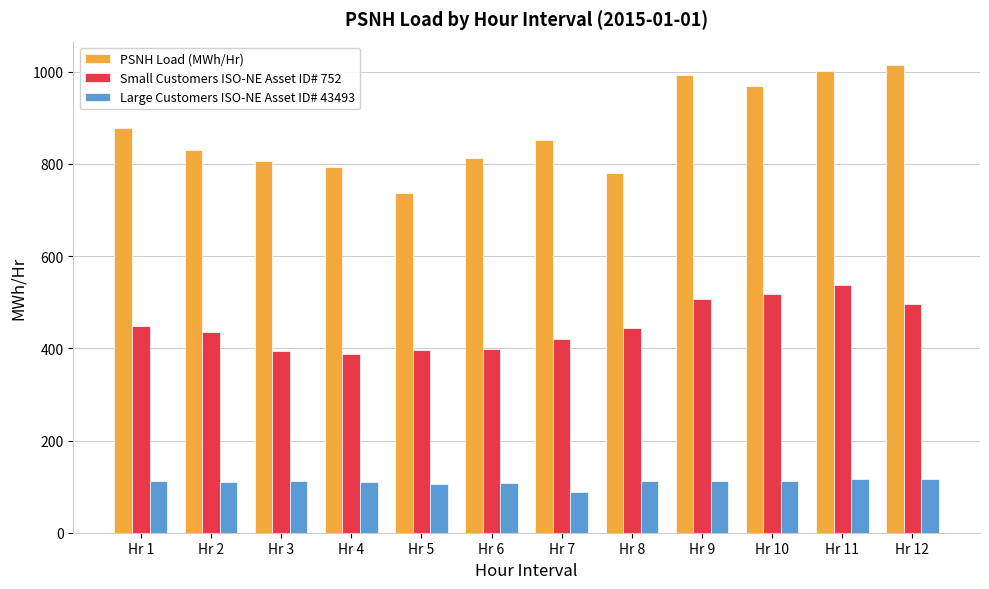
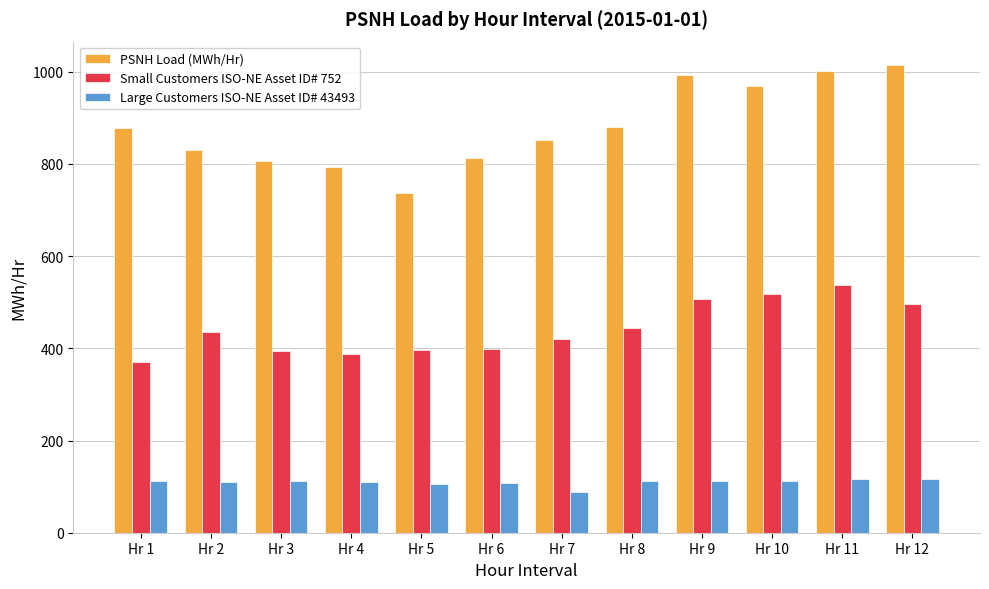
  {
    "PSNH Load (MWh/Hr)": {
      "Hr 1": 880,
      "Hr 2": 830,
      "Hr 3": 810,
      "Hr 4": 790,
      "Hr 5": 740,
      "Hr 6": 810,
      "Hr 7": 850,
-     "Hr 8": 780,
+     "Hr 8": 880,
      "Hr 9": 990,
      "Hr 10": 970,
      "Hr 11": 1000,
      "Hr 12": 1010
    },
    "Small Customers ISO-NE Asset ID# 752": {
-     "Hr 1": 450,
+     "Hr 1": 370,
      "Hr 2": 440,
      "Hr 3": 400,
      "Hr 4": 390,
      "Hr 5": 400,
      "Hr 6": 400,
      "Hr 7": 420,
      "Hr 8": 440,
      "Hr 9": 510,
      "Hr 10": 520,
      "Hr 11": 540,
      "Hr 12": 500
    },
    "Large Customers ISO-NE Asset ID# 43493": {
      "Hr 1": 110,
      "Hr 2": 110,
      "Hr 3": 110,
      "Hr 4": 110,
      "Hr 5": 100,
      "Hr 6": 110,
      "Hr 7": 90,
      "Hr 8": 110,
      "Hr 9": 110,
      "Hr 10": 110,
      "Hr 11": 120,
      "Hr 12": 120
    }
  }
